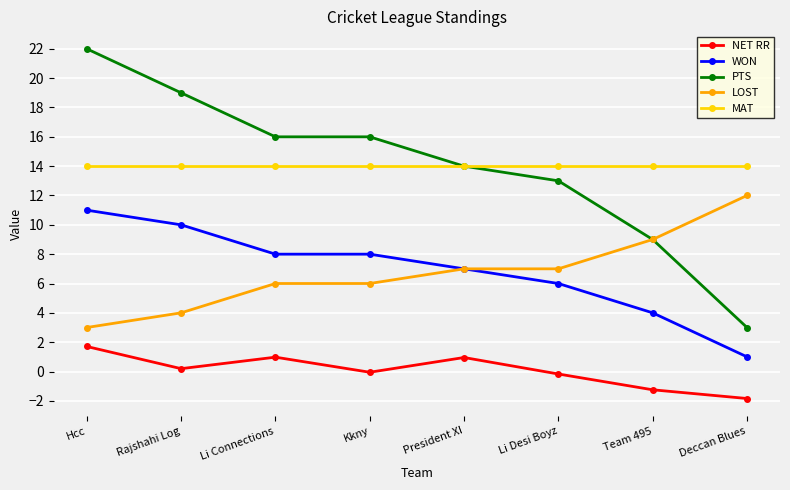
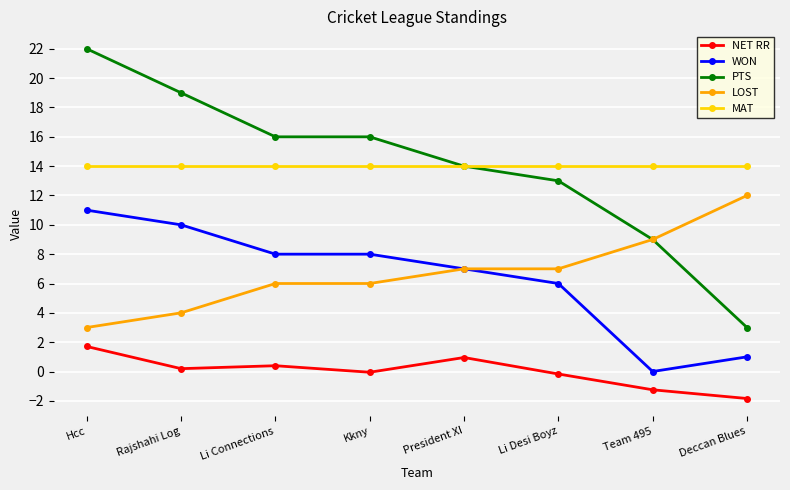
  {
    "NET RR": {
      "Hcc": 1.7,
      "Rajshahi Log": 0.2,
-     "Li Connections": 1.0,
+     "Li Connections": 0.4,
      "Kkny": -0.1,
      "President XI": 1.0,
      "Li Desi Boyz": -0.2,
      "Team 495": -1.2,
      "Deccan Blues": -1.8
    },
    "WON": {
      "Hcc": 11,
      "Rajshahi Log": 10,
      "Li Connections": 8,
      "Kkny": 8,
      "Li Desi Boyz": 6,
-     "Team 495": 4,
+     "Team 495": 0,
      "Deccan Blues": 1
    },
    "PTS": {
      "Hcc": 22.0,
      "Rajshahi Log": 19.0,
      "Li Connections": 16.0,
      "Kkny": 16.0,
      "Li Desi Boyz": 13.0,
      "Deccan Blues": 3.0
    }
  }
